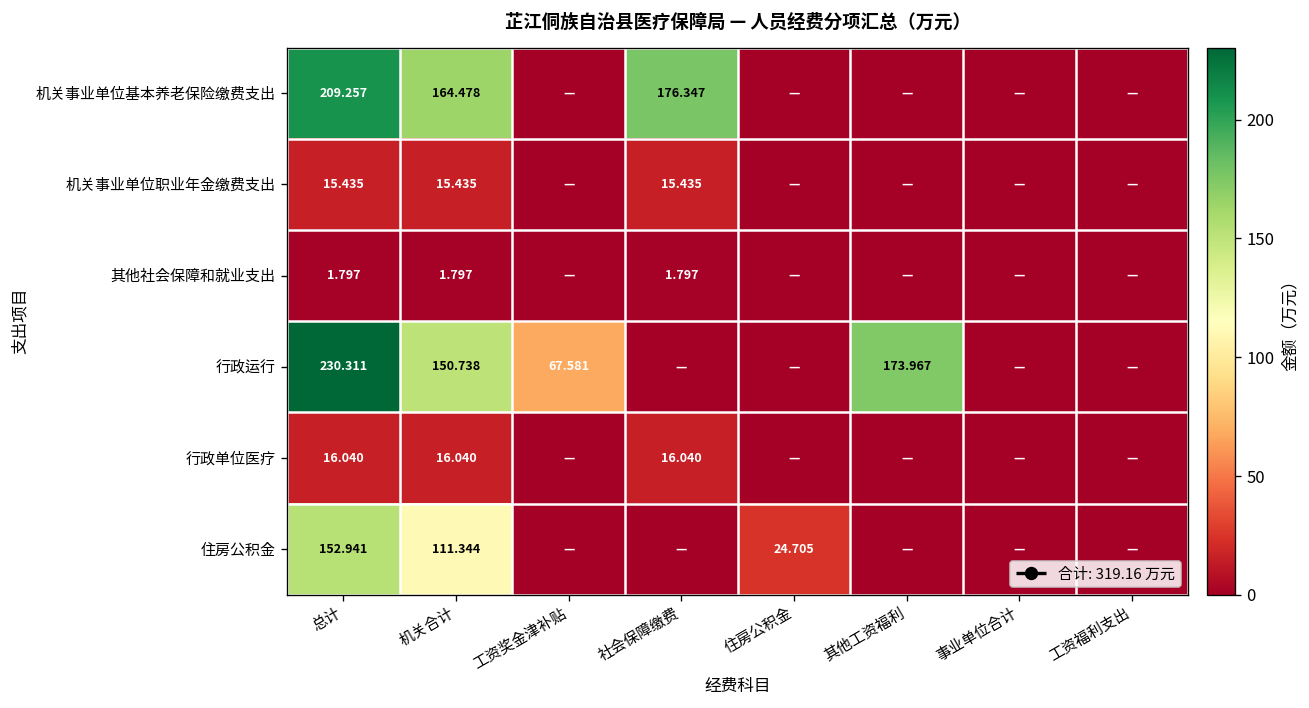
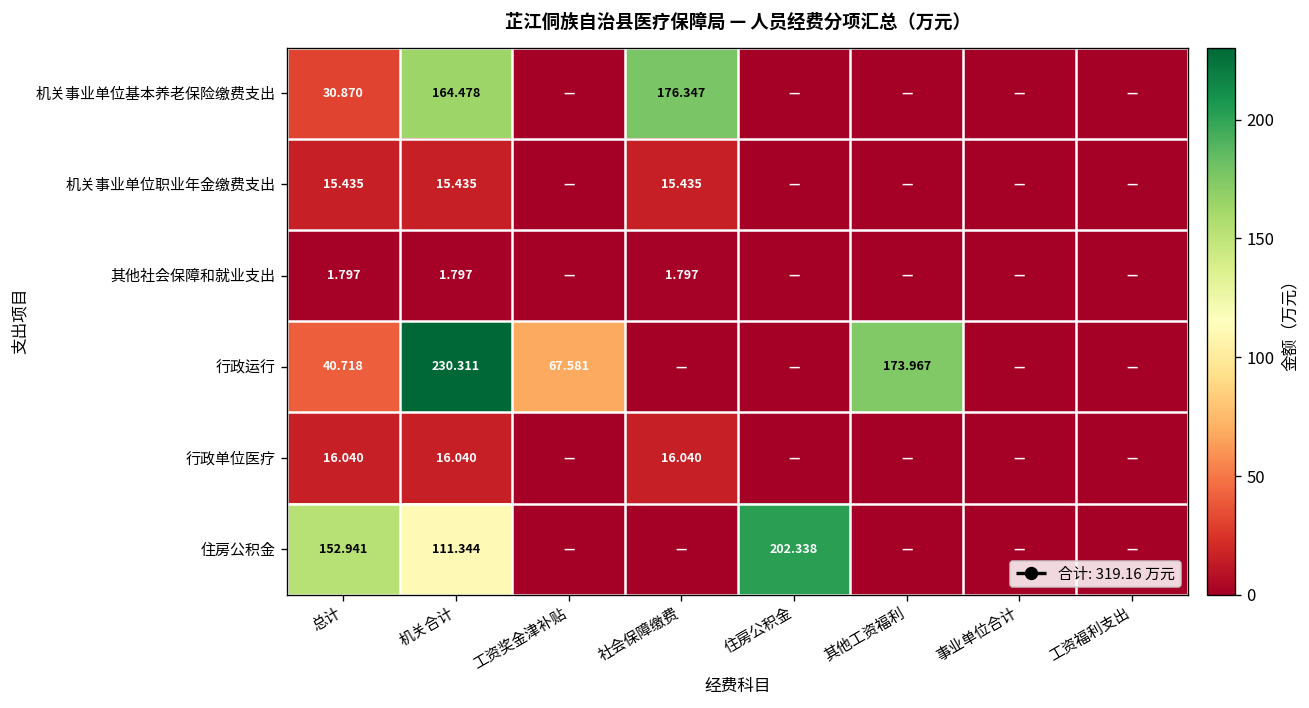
  {
    "机关事业单位基本养老保险缴费支出": {
-     "总计": 209.257,
+     "总计": 30.870,
      "机关合计": 164.478,
      "社会保障缴费": 176.347
    },
    "机关事业单位职业年金缴费支出": {
      "总计": 15.435,
      "机关合计": 15.435,
      "社会保障缴费": 15.435
    },
    "其他社会保障和就业支出": {
      "总计": 1.797,
      "机关合计": 1.797,
      "社会保障缴费": 1.797
    },
    "行政运行": {
-     "总计": 230.311,
-     "机关合计": 150.738,
+     "总计": 40.718,
+     "机关合计": 230.311,
      "工资奖金津补贴": 67.581,
      "其他工资福利": 173.967
    },
    "行政单位医疗": {
      "总计": 16.040,
      "机关合计": 16.040,
      "社会保障缴费": 16.040
    },
    "住房公积金": {
      "总计": 152.941,
      "机关合计": 111.344,
-     "住房公积金": 24.705
+     "住房公积金": 202.338
    }
  }
